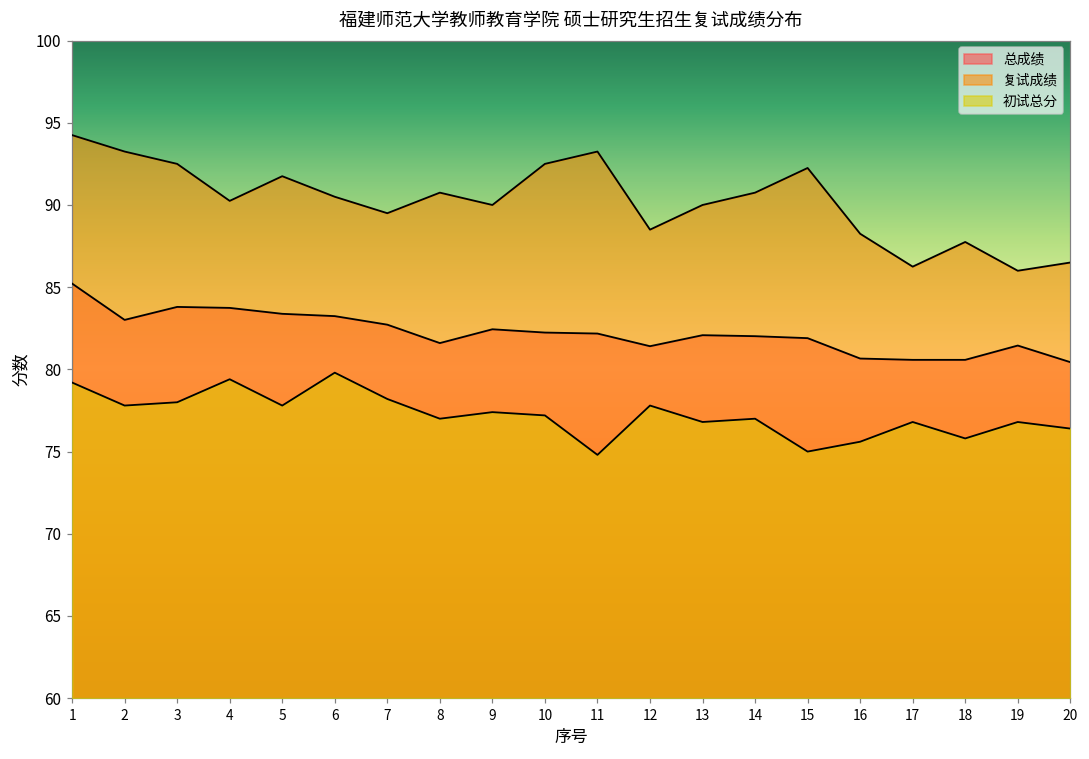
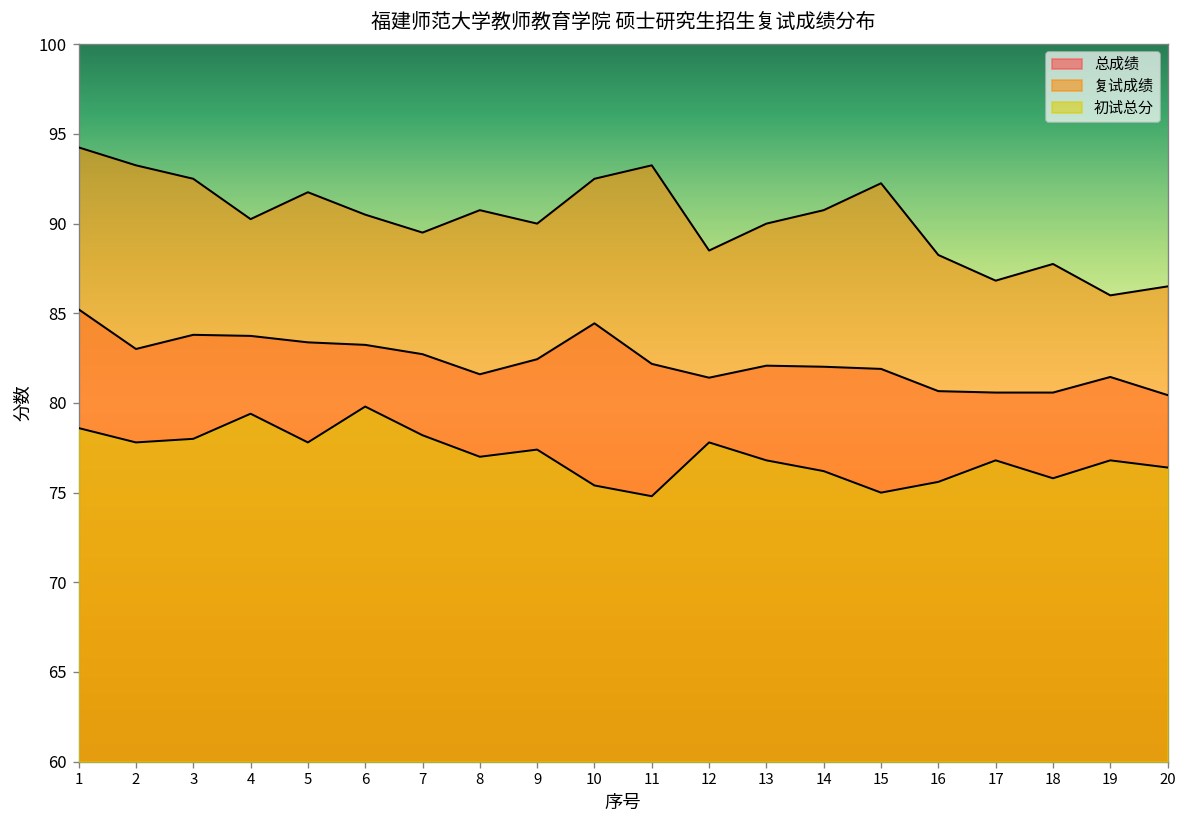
  {
    "总成绩": {
      "1": 85.2,
      "2": 83.0,
      "3": 83.8,
      "4": 83.7,
      "5": 83.4,
      "6": 83.2,
      "7": 82.7,
      "8": 81.6,
      "9": 82.4,
-     "10": 82.2,
+     "10": 84.4,
      "11": 82.2,
      "12": 81.4,
      "13": 82.1,
      "14": 82.0,
      "15": 81.9,
      "16": 80.7,
      "17": 80.6,
      "18": 80.6,
      "19": 81.5,
      "20": 80.4
    },
    "复试成绩": {
      "1": 94.3,
      "2": 93.3,
      "3": 92.5,
      "4": 90.3,
      "5": 91.8,
      "6": 90.5,
      "7": 89.5,
      "8": 90.8,
      "9": 90.0,
      "10": 92.5,
      "11": 93.3,
      "12": 88.5,
      "13": 90.0,
      "14": 90.8,
      "15": 92.3,
      "16": 88.3,
-     "17": 86.3,
+     "17": 86.8,
      "18": 87.8,
      "19": 86.0,
      "20": 86.5
    },
    "初试总分": {
-     "1": 79.2,
+     "1": 78.6,
      "2": 77.8,
      "3": 78.0,
      "4": 79.4,
      "5": 77.8,
      "6": 79.8,
      "7": 78.2,
      "8": 77.0,
      "9": 77.4,
-     "10": 77.2,
+     "10": 75.4,
      "11": 74.8,
      "12": 77.8,
      "13": 76.8,
-     "14": 77.0,
+     "14": 76.2,
      "15": 75.0,
      "16": 75.6,
      "17": 76.8,
      "18": 75.8,
      "19": 76.8,
      "20": 76.4
    }
  }
